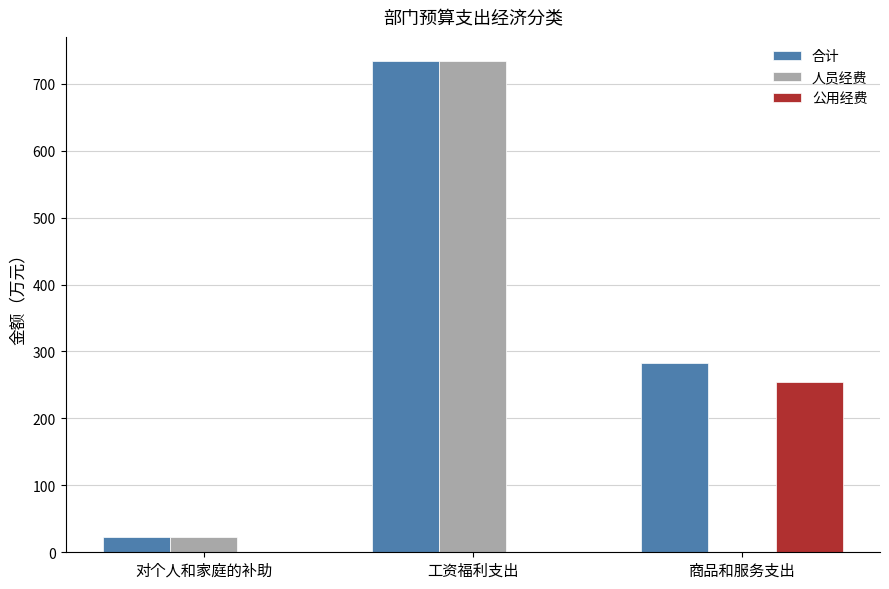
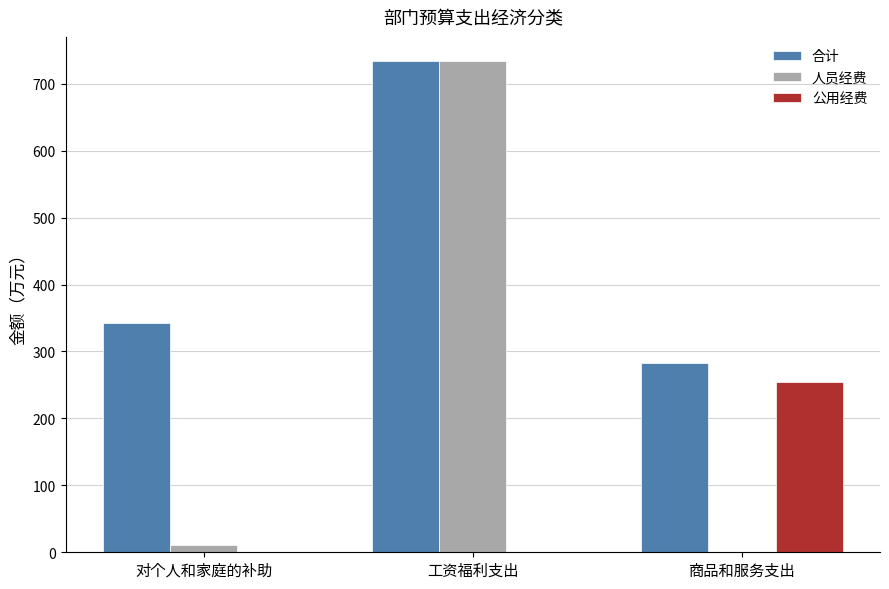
  {
    "合计": {
-     "对个人和家庭的补助": 20,
+     "对个人和家庭的补助": 340,
      "工资福利支出": 730,
      "商品和服务支出": 280
    },
    "人员经费": {
-     "对个人和家庭的补助": 20,
+     "对个人和家庭的补助": 10,
      "工资福利支出": 730,
      "商品和服务支出": 0
    },
    "公用经费": {
      "对个人和家庭的补助": 0,
      "工资福利支出": 0,
      "商品和服务支出": 250
    }
  }
